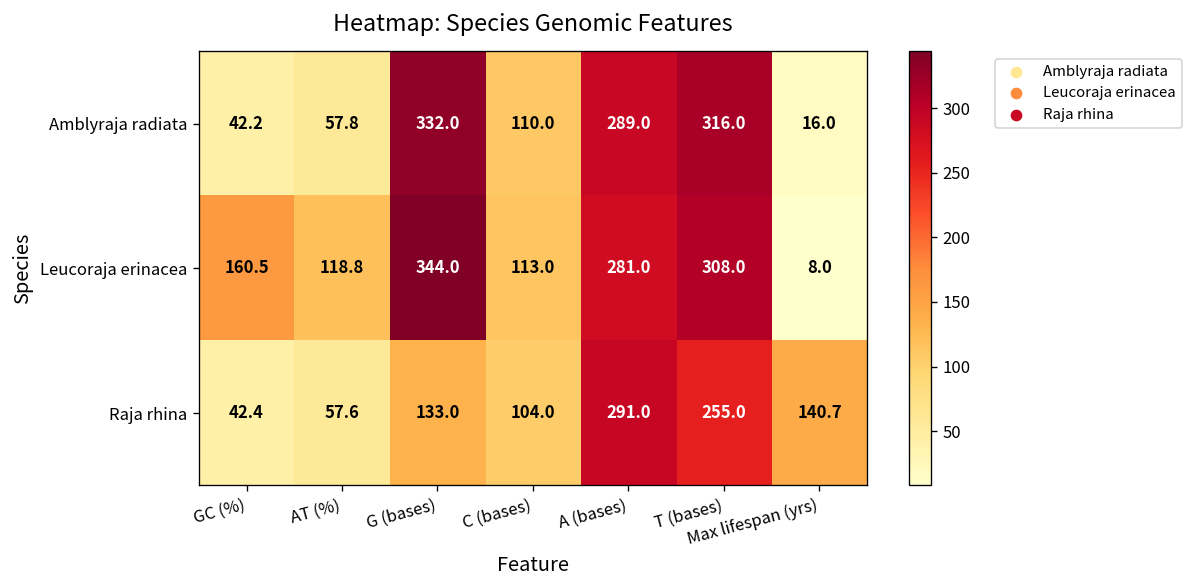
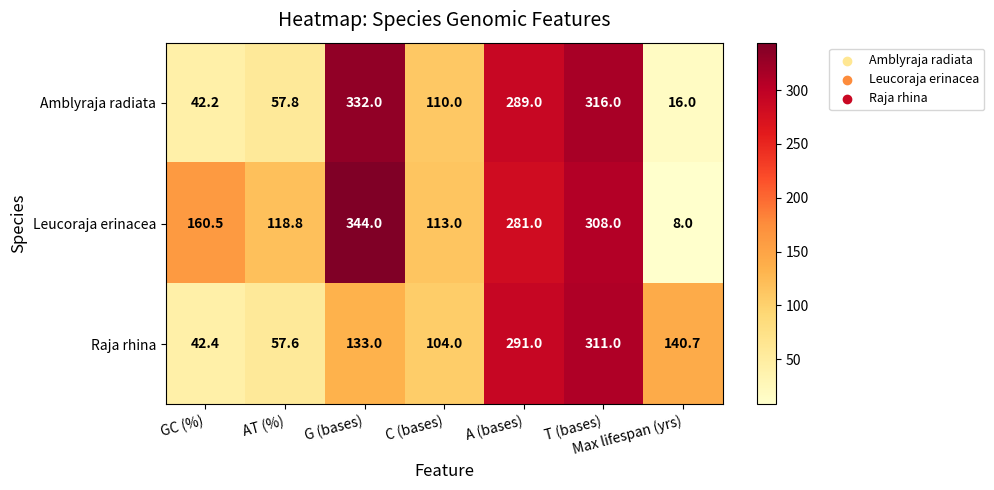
  {
    "Amblyraja radiata": {
      "GC (%)": 42.2,
      "AT (%)": 57.8,
      "G (bases)": 332.0,
      "C (bases)": 110.0,
      "A (bases)": 289.0,
      "T (bases)": 316.0,
      "Max lifespan (yrs)": 16.0
    },
    "Leucoraja erinacea": {
      "GC (%)": 160.5,
      "AT (%)": 118.8,
      "G (bases)": 344.0,
      "C (bases)": 113.0,
      "A (bases)": 281.0,
      "T (bases)": 308.0,
      "Max lifespan (yrs)": 8.0
    },
    "Raja rhina": {
      "GC (%)": 42.4,
      "AT (%)": 57.6,
      "G (bases)": 133.0,
      "C (bases)": 104.0,
      "A (bases)": 291.0,
-     "T (bases)": 255.0,
+     "T (bases)": 311.0,
      "Max lifespan (yrs)": 140.7
    }
  }
